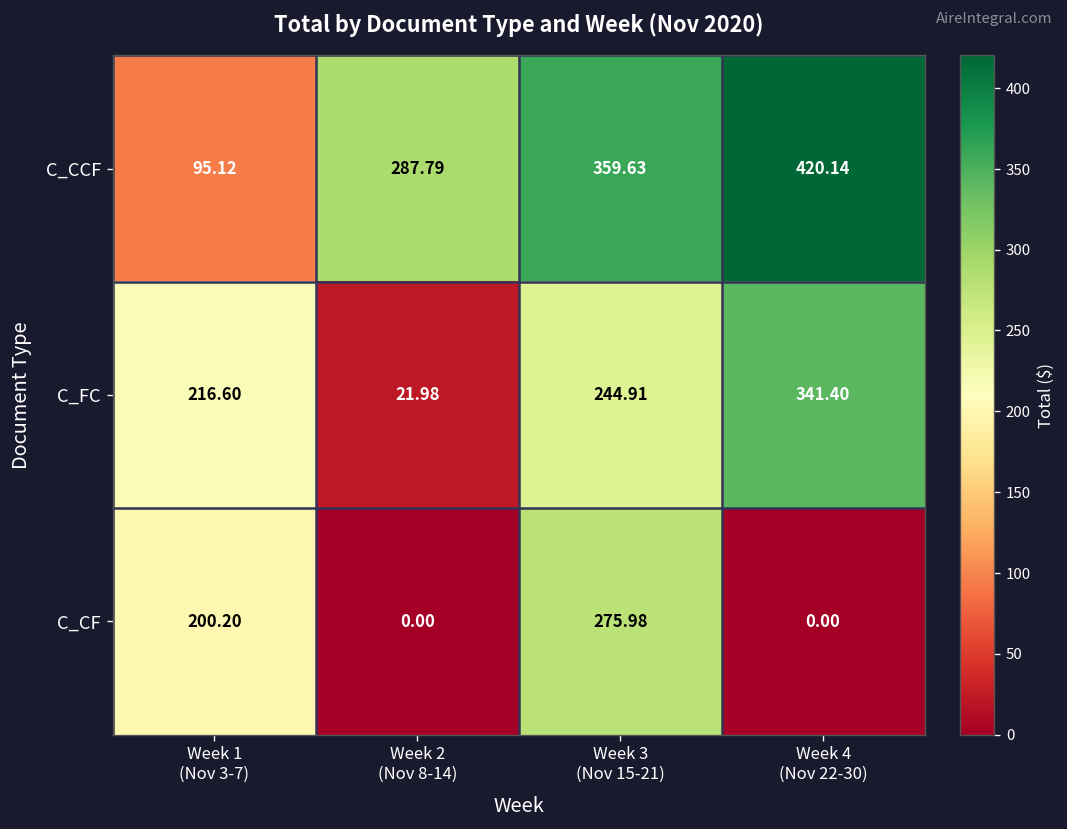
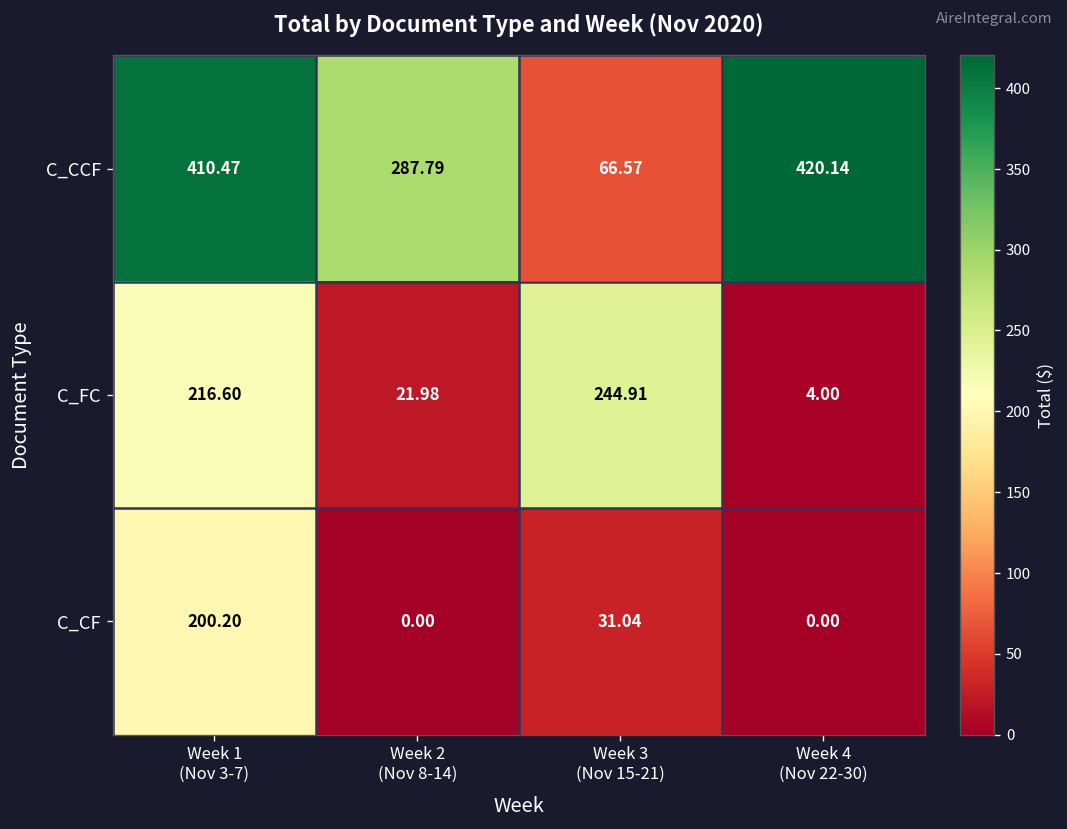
  {
    "C_CCF": {
-     "Week 1 (Nov 3-7)": 95.12,
+     "Week 1 (Nov 3-7)": 410.47,
      "Week 2 (Nov 8-14)": 287.79,
-     "Week 3 (Nov 15-21)": 359.63,
+     "Week 3 (Nov 15-21)": 66.57,
      "Week 4 (Nov 22-30)": 420.14
    },
    "C_FC": {
      "Week 1 (Nov 3-7)": 216.60,
      "Week 2 (Nov 8-14)": 21.98,
      "Week 3 (Nov 15-21)": 244.91,
-     "Week 4 (Nov 22-30)": 341.40
+     "Week 4 (Nov 22-30)": 4.00
    },
    "C_CF": {
      "Week 1 (Nov 3-7)": 200.20,
      "Week 2 (Nov 8-14)": 0.00,
-     "Week 3 (Nov 15-21)": 275.98,
+     "Week 3 (Nov 15-21)": 31.04,
      "Week 4 (Nov 22-30)": 0.00
    }
  }
